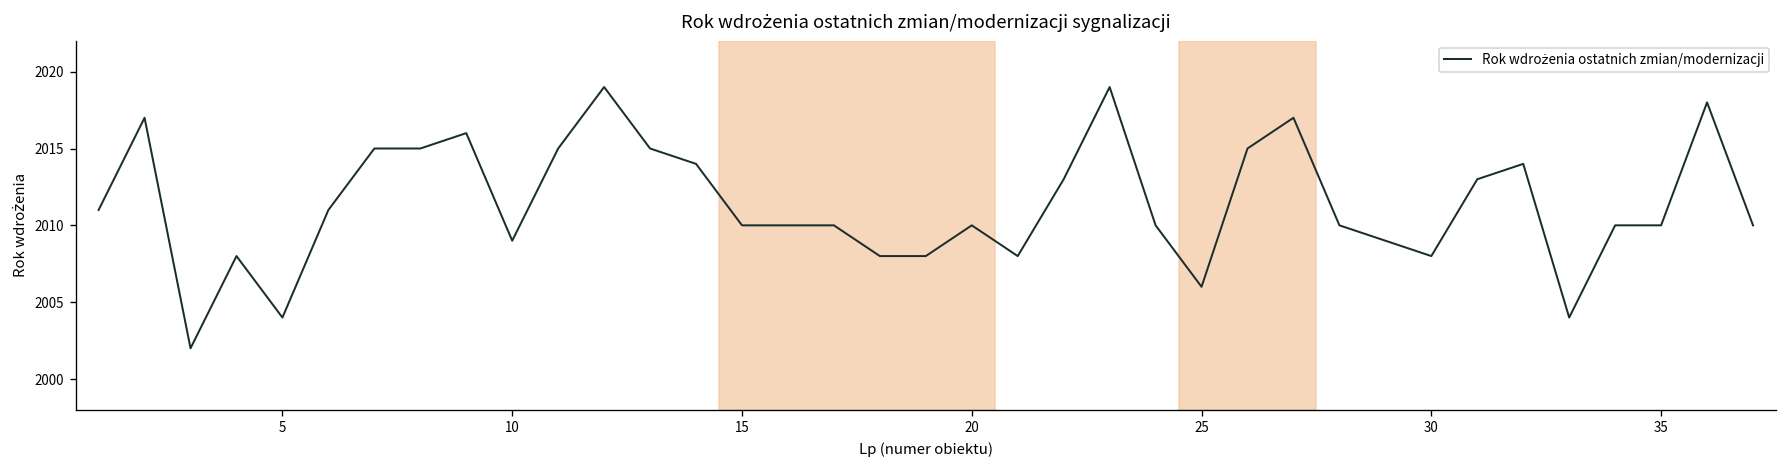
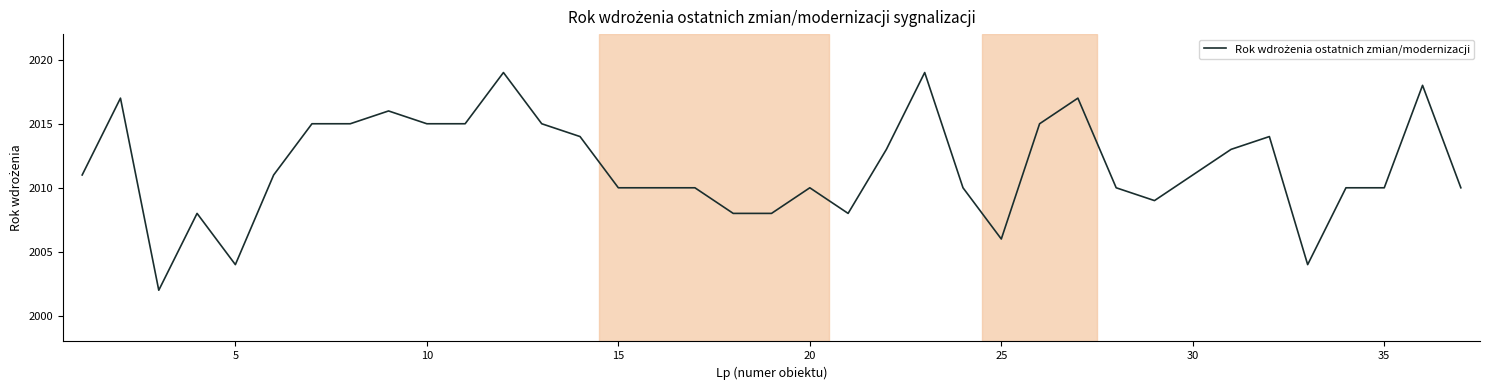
  {
    "5": 2004,
-   "10": 2009,
+   "10": 2015,
    "15": 2010,
    "20": 2010,
    "25": 2006,
-   "30": 2008,
+   "30": 2011,
    "35": 2010
  }
